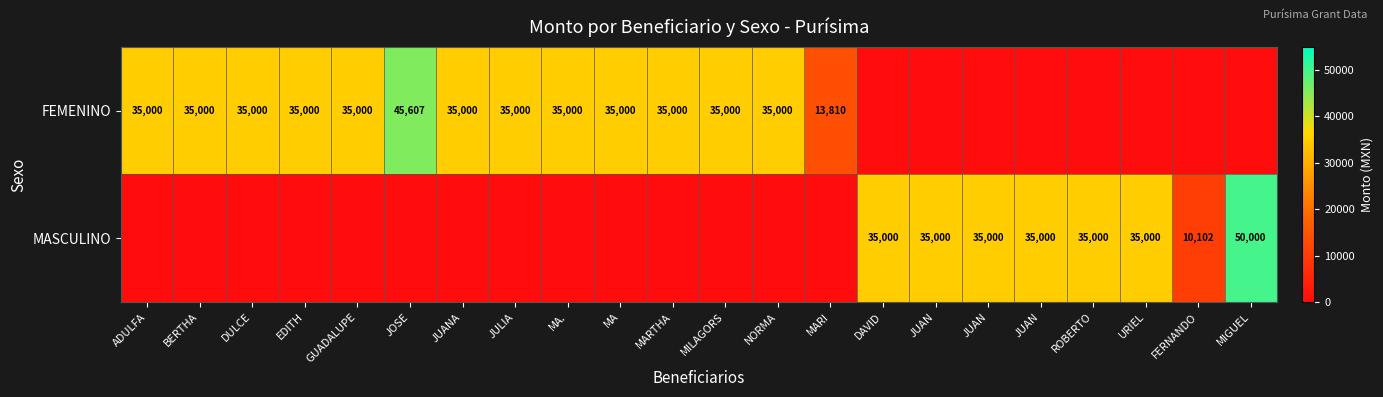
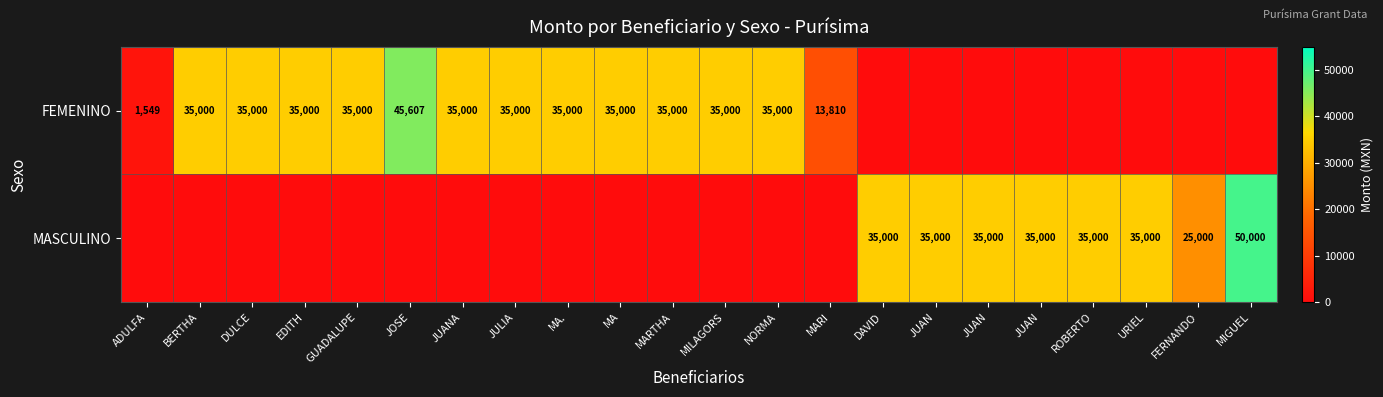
  {
    "FEMENINO": {
-     "ADULFA": "35,000",
+     "ADULFA": "1,549",
      "BERTHA": "35,000",
      "DULCE": "35,000",
      "EDITH": "35,000",
      "GUADALUPE": "35,000",
      "JOSE": "45,607",
      "JUANA": "35,000",
      "JULIA": "35,000",
      "MA.": "35,000",
      "MA": "35,000",
      "MARTHA": "35,000",
      "MILAGORS": "35,000",
      "NORMA": "35,000",
      "MARI": "13,810"
    },
    "MASCULINO": {
      "DAVID": "35,000",
      "ROBERTO": "35,000",
      "URIEL": "35,000",
-     "FERNANDO": "10,102",
+     "FERNANDO": "25,000",
      "MIGUEL": "50,000"
    }
  }
